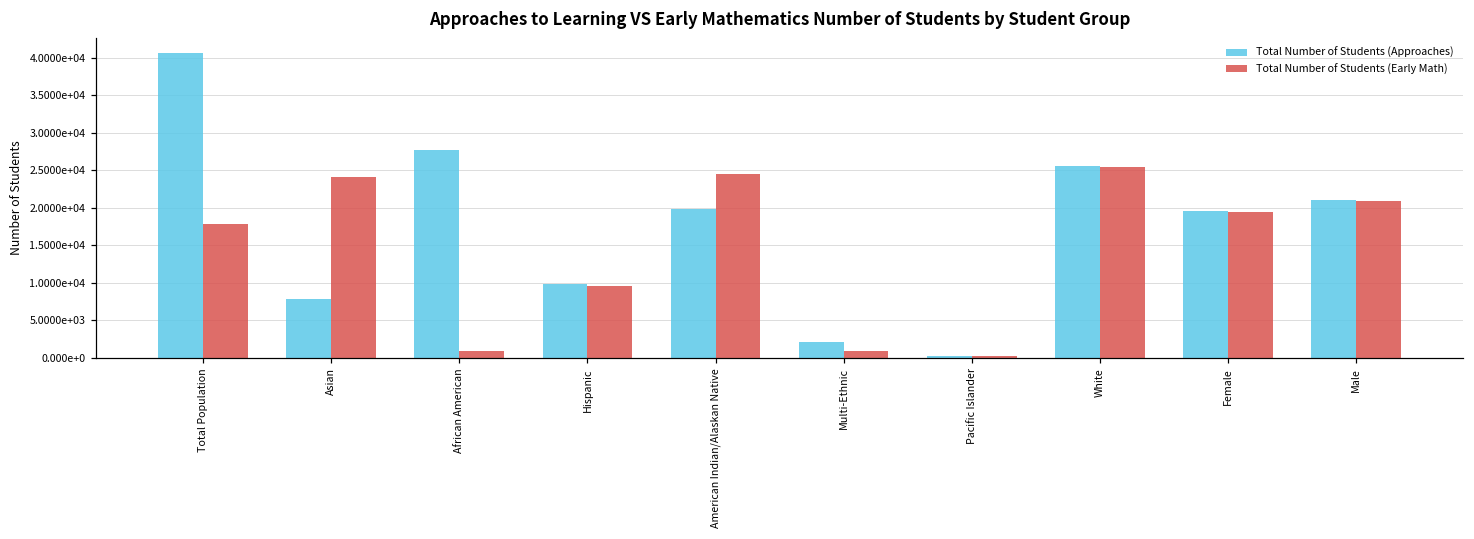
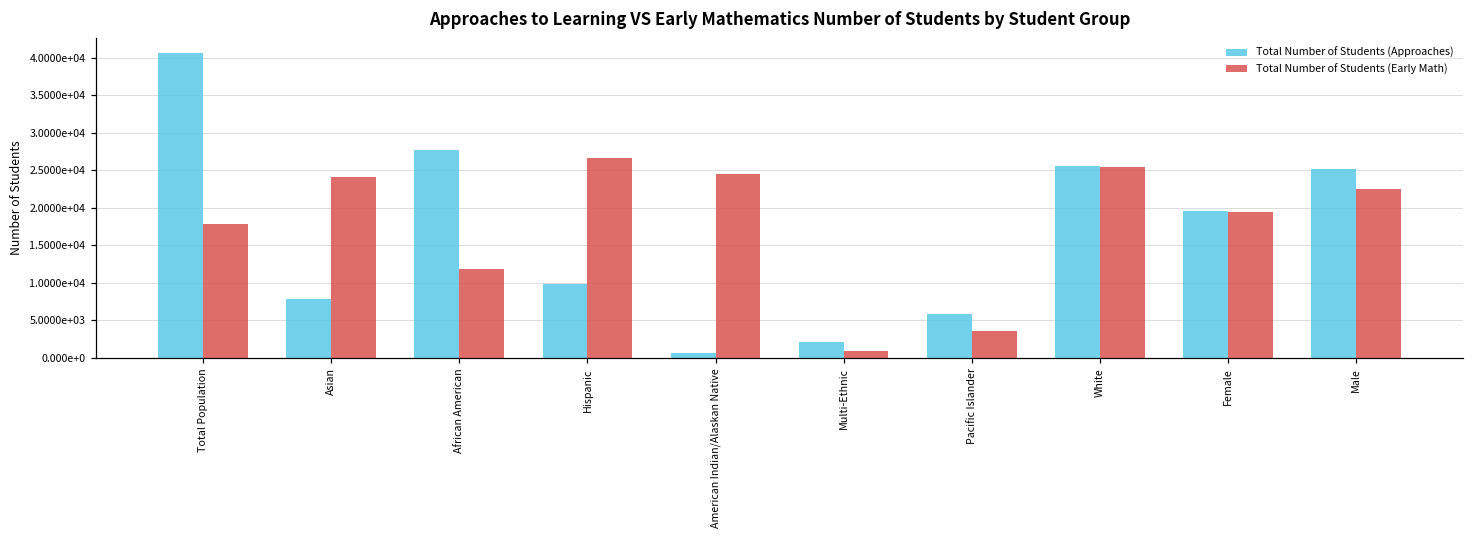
  {
    "Total Number of Students (Approaches)": {
      "Total Population": 41000,
      "Asian": 8000,
      "African American": 28000,
      "Hispanic": 10000,
-     "American Indian/Alaskan Native": 20000,
+     "American Indian/Alaskan Native": 1000,
      "Multi-Ethnic": 2000,
-     "Pacific Islander": 0,
+     "Pacific Islander": 6000,
      "White": 26000,
      "Female": 20000,
-     "Male": 21000
+     "Male": 25000
    },
    "Total Number of Students (Early Math)": {
      "Total Population": 18000,
      "Asian": 24000,
-     "African American": 1000,
-     "Hispanic": 10000,
+     "African American": 12000,
+     "Hispanic": 27000,
      "American Indian/Alaskan Native": 25000,
      "Multi-Ethnic": 1000,
-     "Pacific Islander": 0,
+     "Pacific Islander": 4000,
      "White": 25000,
      "Female": 19000,
-     "Male": 21000
+     "Male": 23000
    }
  }
